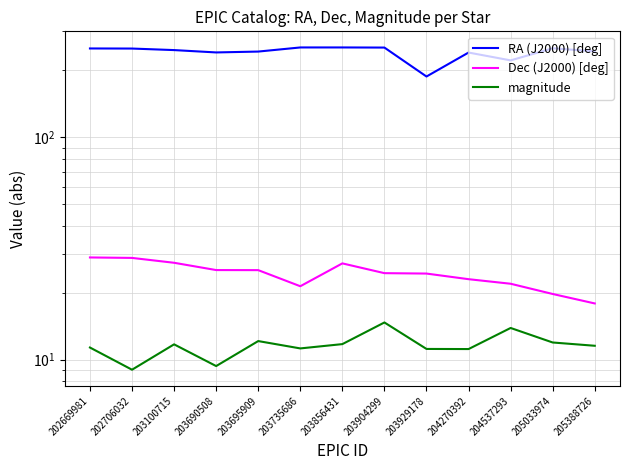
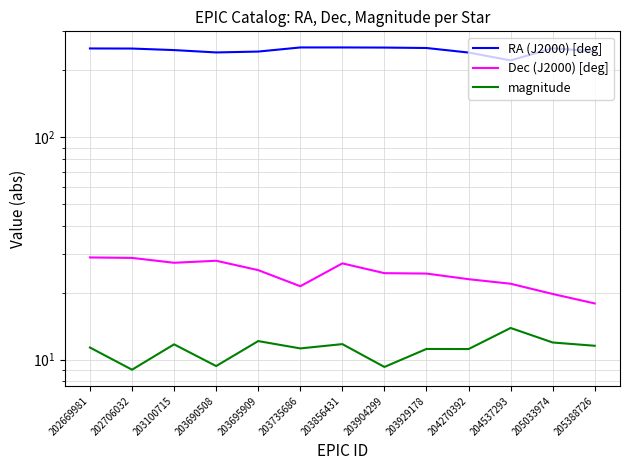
  {
    "RA (J2000) [deg]": {
      "202669981": 250,
      "202706032": 250,
      "203100715": 250,
      "203690508": 240,
      "203695909": 240,
      "203735686": 250,
      "203856431": 250,
      "203904299": 250,
-     "203929178": 190
+     "203929178": 250
    },
    "Dec (J2000) [deg]": {
      "202669981": 29,
      "202706032": 29,
      "203100715": 27,
-     "203690508": 25,
+     "203690508": 28,
      "203695909": 25,
      "203735686": 21,
      "203856431": 27,
      "203904299": 24,
      "203929178": 24,
      "204270392": 23,
      "204537293": 22,
      "205033974": 20,
      "205388726": 18
    },
    "magnitude": {
      "202669981": 11,
      "202706032": 9.0,
      "203100715": 12,
      "203690508": 9.3,
      "203695909": 12,
      "203735686": 11,
      "203856431": 12,
-     "203904299": 15,
+     "203904299": 9.3,
      "203929178": 11,
      "204270392": 11,
      "204537293": 14,
      "205033974": 12,
      "205388726": 12
    }
  }
